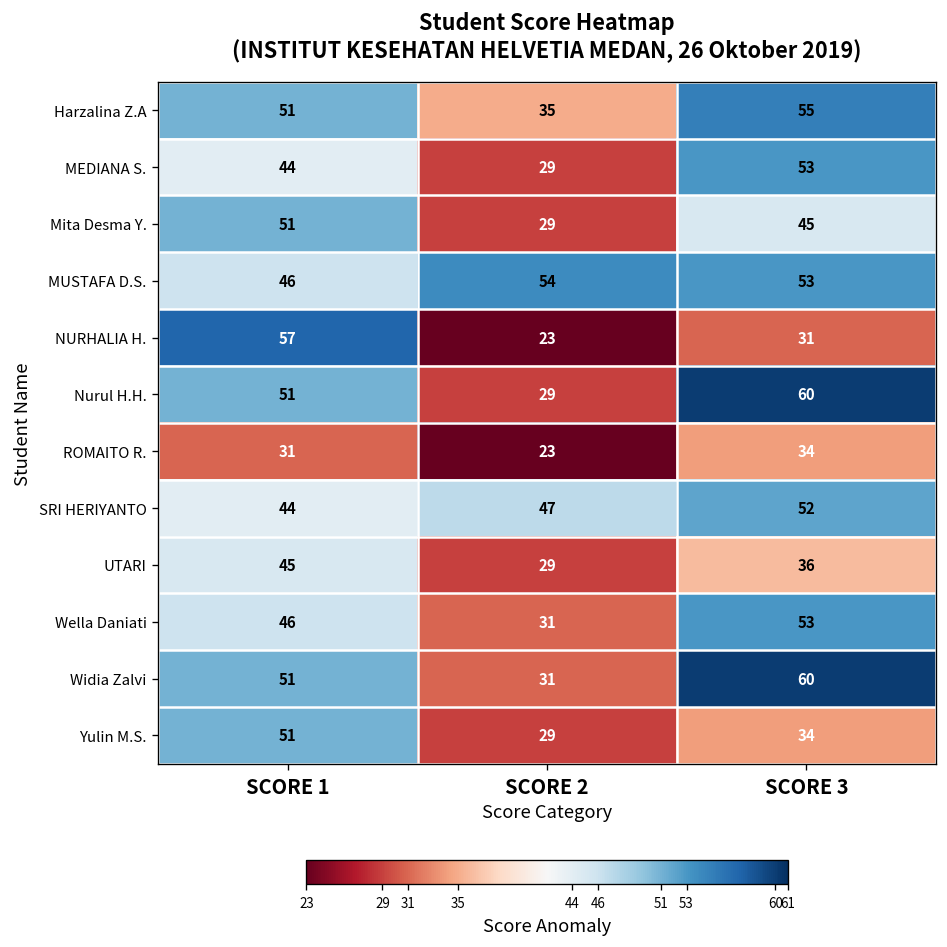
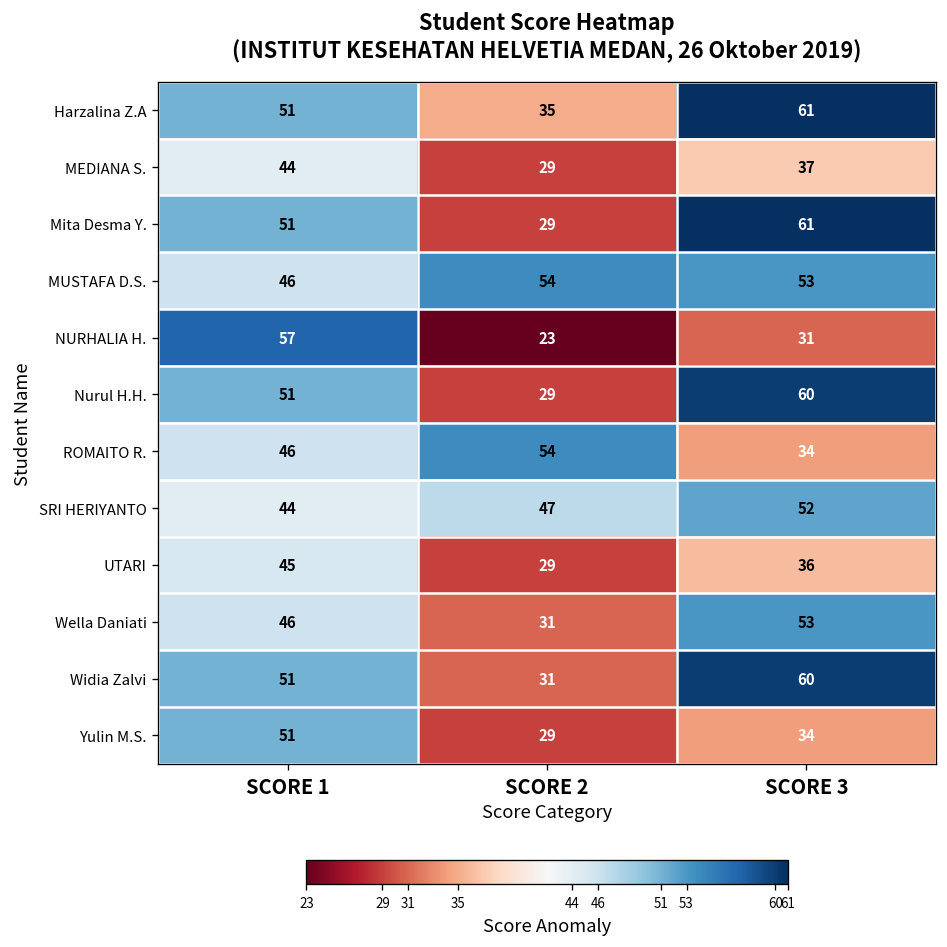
  {
    "Harzalina Z.A": {
      "SCORE 1": 51,
      "SCORE 2": 35,
-     "SCORE 3": 55
+     "SCORE 3": 61
    },
    "MEDIANA S.": {
      "SCORE 1": 44,
      "SCORE 2": 29,
-     "SCORE 3": 53
+     "SCORE 3": 37
    },
    "Mita Desma Y.": {
      "SCORE 1": 51,
      "SCORE 2": 29,
-     "SCORE 3": 45
+     "SCORE 3": 61
    },
    "MUSTAFA D.S.": {
      "SCORE 1": 46,
      "SCORE 2": 54,
      "SCORE 3": 53
    },
    "NURHALIA H.": {
      "SCORE 1": 57,
      "SCORE 2": 23,
      "SCORE 3": 31
    },
    "Nurul H.H.": {
      "SCORE 1": 51,
      "SCORE 2": 29,
      "SCORE 3": 60
    },
    "ROMAITO R.": {
-     "SCORE 1": 31,
-     "SCORE 2": 23,
+     "SCORE 1": 46,
+     "SCORE 2": 54,
      "SCORE 3": 34
    },
    "SRI HERIYANTO": {
      "SCORE 1": 44,
      "SCORE 2": 47,
      "SCORE 3": 52
    },
    "UTARI": {
      "SCORE 1": 45,
      "SCORE 2": 29,
      "SCORE 3": 36
    },
    "Wella Daniati": {
      "SCORE 1": 46,
      "SCORE 2": 31,
      "SCORE 3": 53
    },
    "Widia Zalvi": {
      "SCORE 1": 51,
      "SCORE 2": 31,
      "SCORE 3": 60
    },
    "Yulin M.S.": {
      "SCORE 1": 51,
      "SCORE 2": 29,
      "SCORE 3": 34
    }
  }
